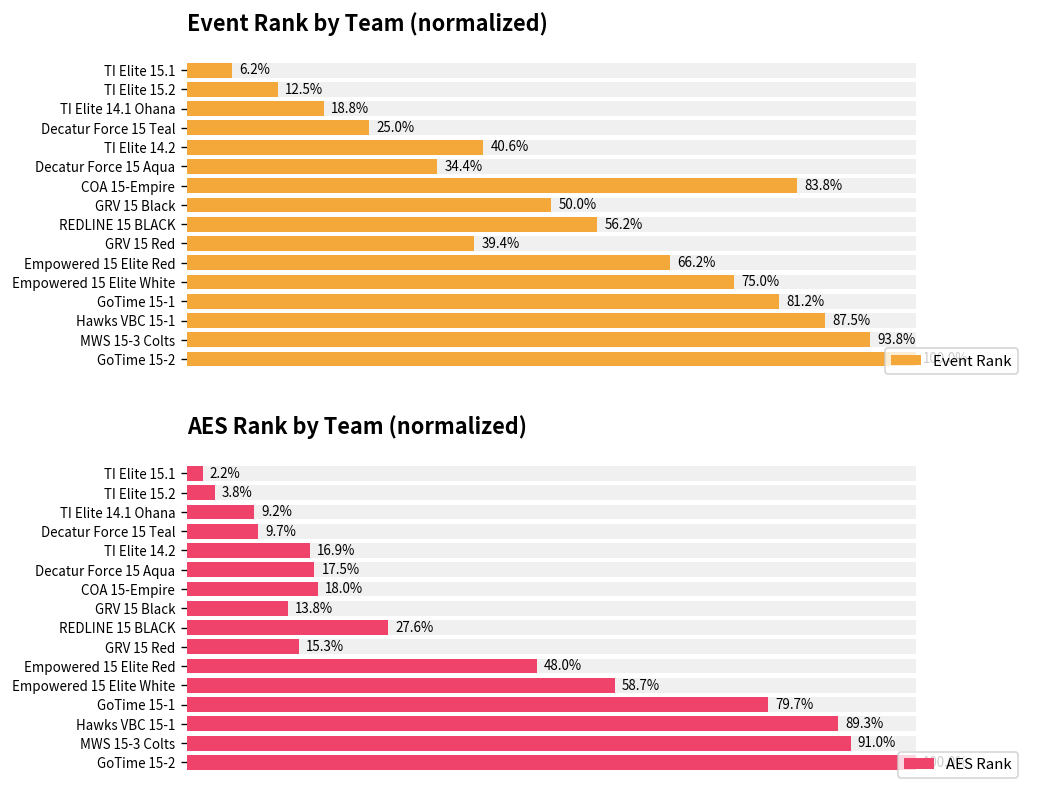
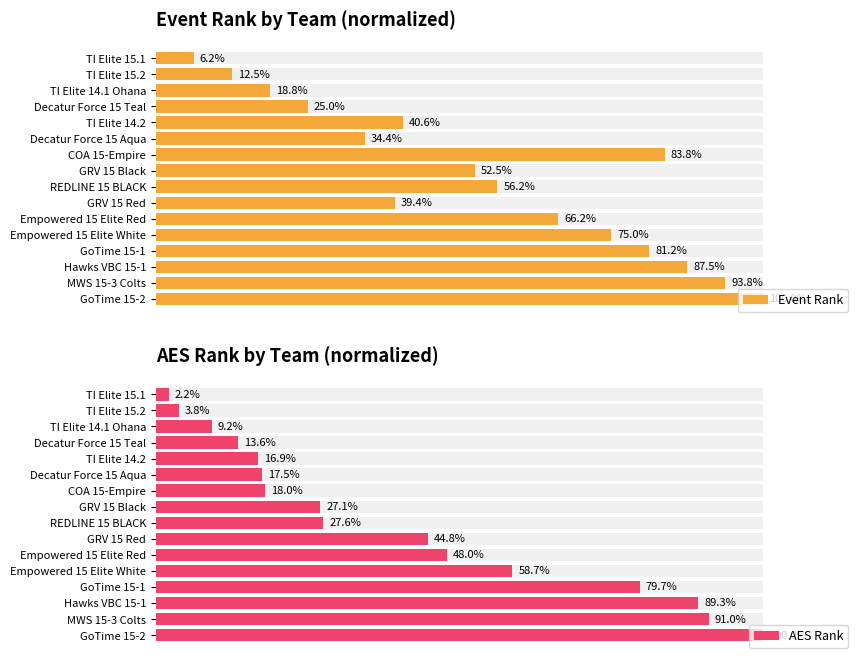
  {
    "Event Rank by Team (normalized)": {
      "Event Rank": {
-       "GRV 15 Black": "50.0%"
+       "GRV 15 Black": "52.5%"
      }
    },
    "AES Rank by Team (normalized)": {
      "AES Rank": {
-       "Decatur Force 15 Teal": "9.7%",
-       "GRV 15 Black": "13.8%",
-       "GRV 15 Red": "15.3%"
+       "Decatur Force 15 Teal": "13.6%",
+       "GRV 15 Black": "27.1%",
+       "GRV 15 Red": "44.8%"
      }
    }
  }
